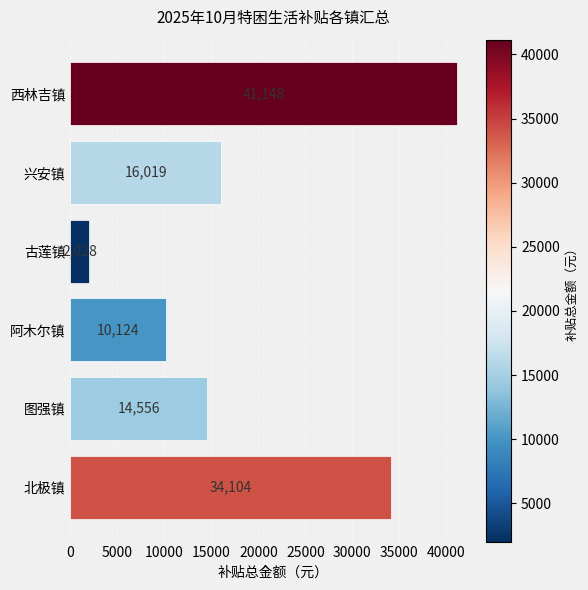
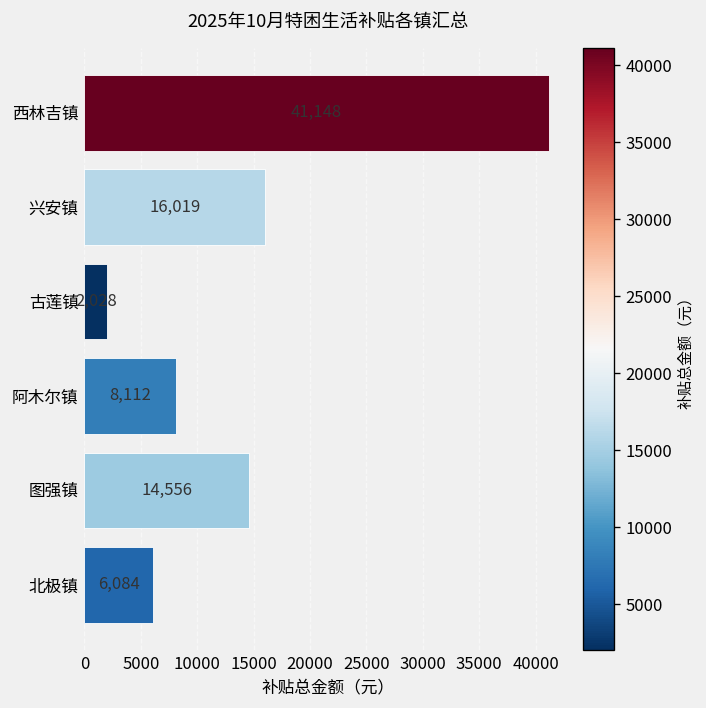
  {
    "西林吉镇": "41,148",
    "兴安镇": "16,019",
-   "阿木尔镇": "10,124",
+   "阿木尔镇": "8,112",
    "图强镇": "14,556",
-   "北极镇": "34,104"
+   "北极镇": "6,084"
  }
